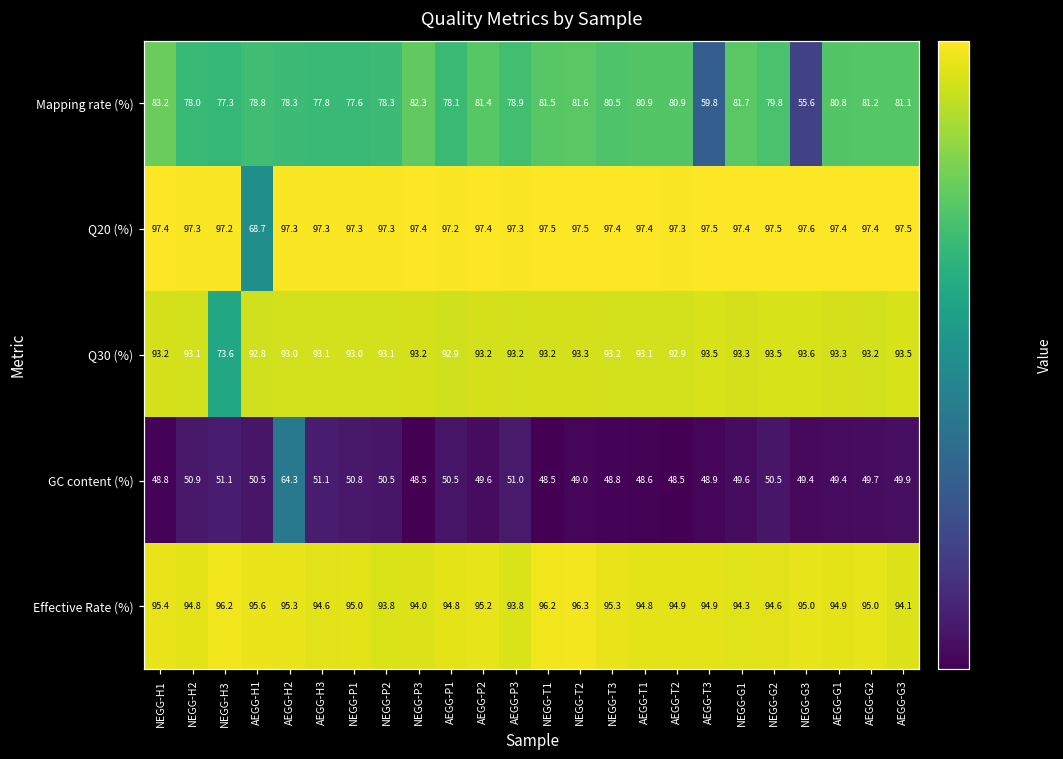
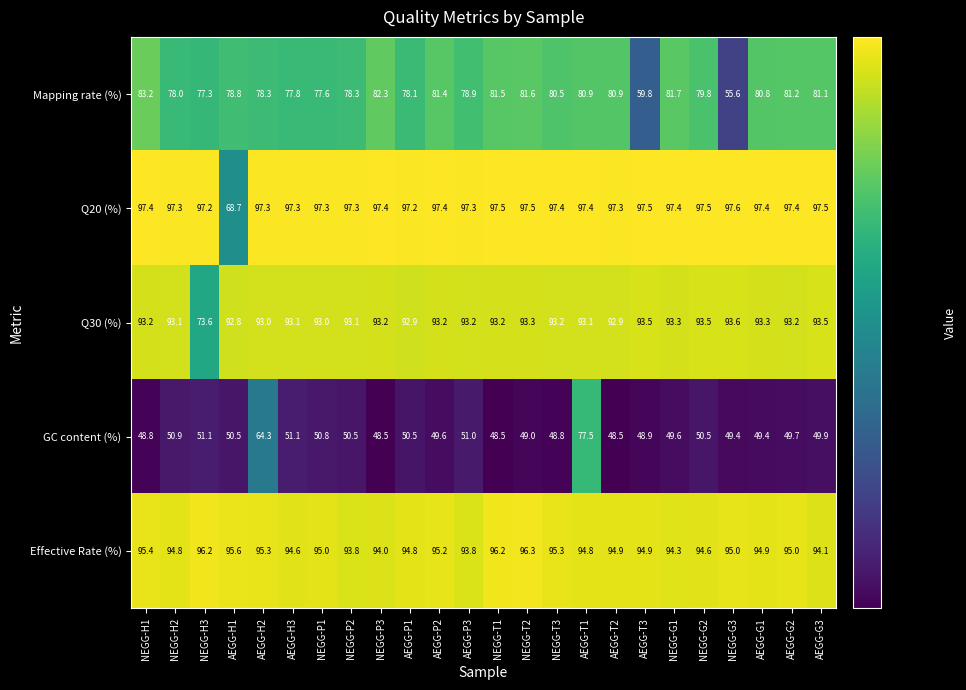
  {
    "Mapping rate (%)": {
      "NEGG-H1": 83.2,
      "NEGG-H2": 78.0,
      "NEGG-H3": 77.3,
      "AEGG-H1": 78.8,
      "AEGG-H2": 78.3,
      "AEGG-H3": 77.8,
      "NEGG-P1": 77.6,
      "NEGG-P2": 78.3,
      "NEGG-P3": 82.3,
      "AEGG-P1": 78.1,
      "AEGG-P2": 81.4,
      "AEGG-P3": 78.9,
      "NEGG-T1": 81.5,
      "NEGG-T2": 81.6,
      "NEGG-T3": 80.5,
      "AEGG-T1": 80.9,
      "AEGG-T2": 80.9,
      "AEGG-T3": 59.8,
      "NEGG-G1": 81.7,
      "NEGG-G2": 79.8,
      "NEGG-G3": 55.6,
      "AEGG-G1": 80.8,
      "AEGG-G2": 81.2,
      "AEGG-G3": 81.1
    },
    "Q20 (%)": {
      "NEGG-H1": 97.4,
      "NEGG-H2": 97.3,
      "NEGG-H3": 97.2,
      "AEGG-H1": 68.7,
      "AEGG-H2": 97.3,
      "AEGG-H3": 97.3,
      "NEGG-P1": 97.3,
      "NEGG-P2": 97.3,
      "NEGG-P3": 97.4,
      "AEGG-P1": 97.2,
      "AEGG-P2": 97.4,
      "AEGG-P3": 97.3,
      "NEGG-T1": 97.5,
      "NEGG-T2": 97.5,
      "NEGG-T3": 97.4,
      "AEGG-T1": 97.4,
      "AEGG-T2": 97.3,
      "AEGG-T3": 97.5,
      "NEGG-G1": 97.4,
      "NEGG-G2": 97.5,
      "NEGG-G3": 97.6,
      "AEGG-G1": 97.4,
      "AEGG-G2": 97.4,
      "AEGG-G3": 97.5
    },
    "Q30 (%)": {
      "NEGG-H1": 93.2,
      "NEGG-H2": 93.1,
      "NEGG-H3": 73.6,
      "AEGG-H1": 92.8,
      "AEGG-H2": 93.0,
      "AEGG-H3": 93.1,
      "NEGG-P1": 93.0,
      "NEGG-P2": 93.1,
      "NEGG-P3": 93.2,
      "AEGG-P1": 92.9,
      "AEGG-P2": 93.2,
      "AEGG-P3": 93.2,
      "NEGG-T1": 93.2,
      "NEGG-T2": 93.3,
      "NEGG-T3": 93.2,
      "AEGG-T1": 93.1,
      "AEGG-T2": 92.9,
      "AEGG-T3": 93.5,
      "NEGG-G1": 93.3,
      "NEGG-G2": 93.5,
      "NEGG-G3": 93.6,
      "AEGG-G1": 93.3,
      "AEGG-G2": 93.2,
      "AEGG-G3": 93.5
    },
    "GC content (%)": {
      "NEGG-H1": 48.8,
      "NEGG-H2": 50.9,
      "NEGG-H3": 51.1,
      "AEGG-H1": 50.5,
      "AEGG-H2": 64.3,
      "AEGG-H3": 51.1,
      "NEGG-P1": 50.8,
      "NEGG-P2": 50.5,
      "NEGG-P3": 48.5,
      "AEGG-P1": 50.5,
      "AEGG-P2": 49.6,
      "AEGG-P3": 51.0,
      "NEGG-T1": 48.5,
      "NEGG-T2": 49.0,
      "NEGG-T3": 48.8,
-     "AEGG-T1": 48.6,
+     "AEGG-T1": 77.5,
      "AEGG-T2": 48.5,
      "AEGG-T3": 48.9,
      "NEGG-G1": 49.6,
      "NEGG-G2": 50.5,
      "NEGG-G3": 49.4,
      "AEGG-G1": 49.4,
      "AEGG-G2": 49.7,
      "AEGG-G3": 49.9
    },
    "Effective Rate (%)": {
      "NEGG-H1": 95.4,
      "NEGG-H2": 94.8,
      "NEGG-H3": 96.2,
      "AEGG-H1": 95.6,
      "AEGG-H2": 95.3,
      "AEGG-H3": 94.6,
      "NEGG-P1": 95.0,
      "NEGG-P2": 93.8,
      "NEGG-P3": 94.0,
      "AEGG-P1": 94.8,
      "AEGG-P2": 95.2,
      "AEGG-P3": 93.8,
      "NEGG-T1": 96.2,
      "NEGG-T2": 96.3,
      "NEGG-T3": 95.3,
      "AEGG-T1": 94.8,
      "AEGG-T2": 94.9,
      "AEGG-T3": 94.9,
      "NEGG-G1": 94.3,
      "NEGG-G2": 94.6,
      "NEGG-G3": 95.0,
      "AEGG-G1": 94.9,
      "AEGG-G2": 95.0,
      "AEGG-G3": 94.1
    }
  }
